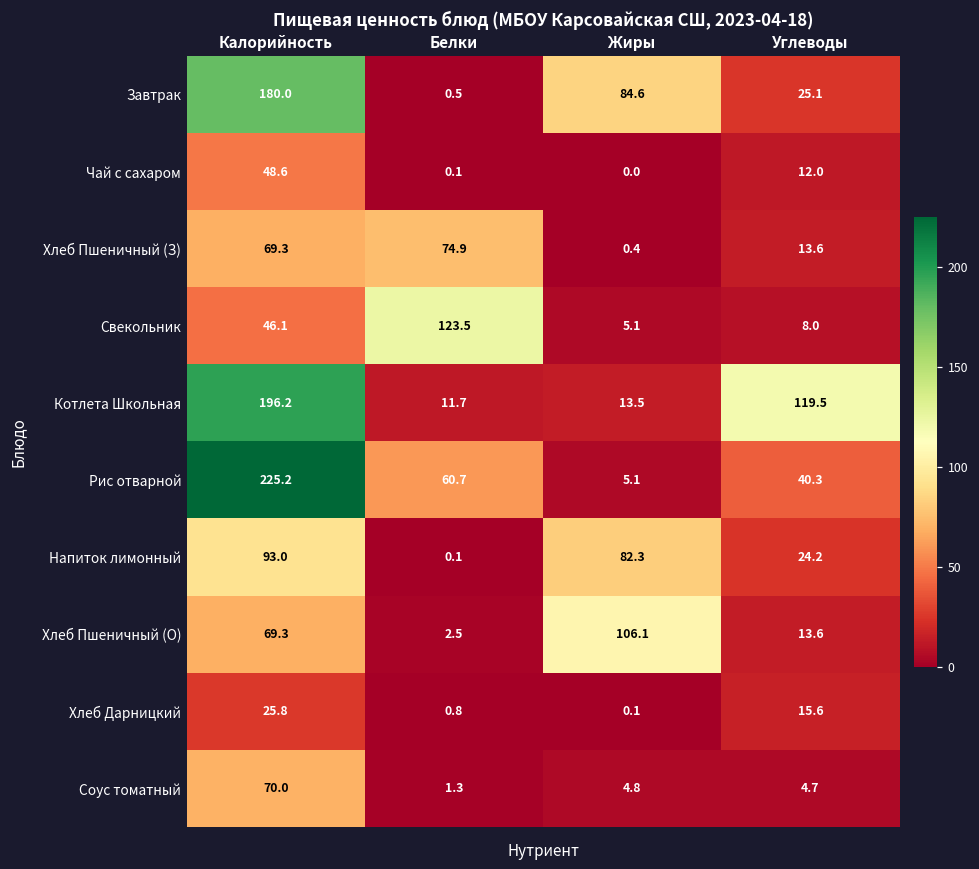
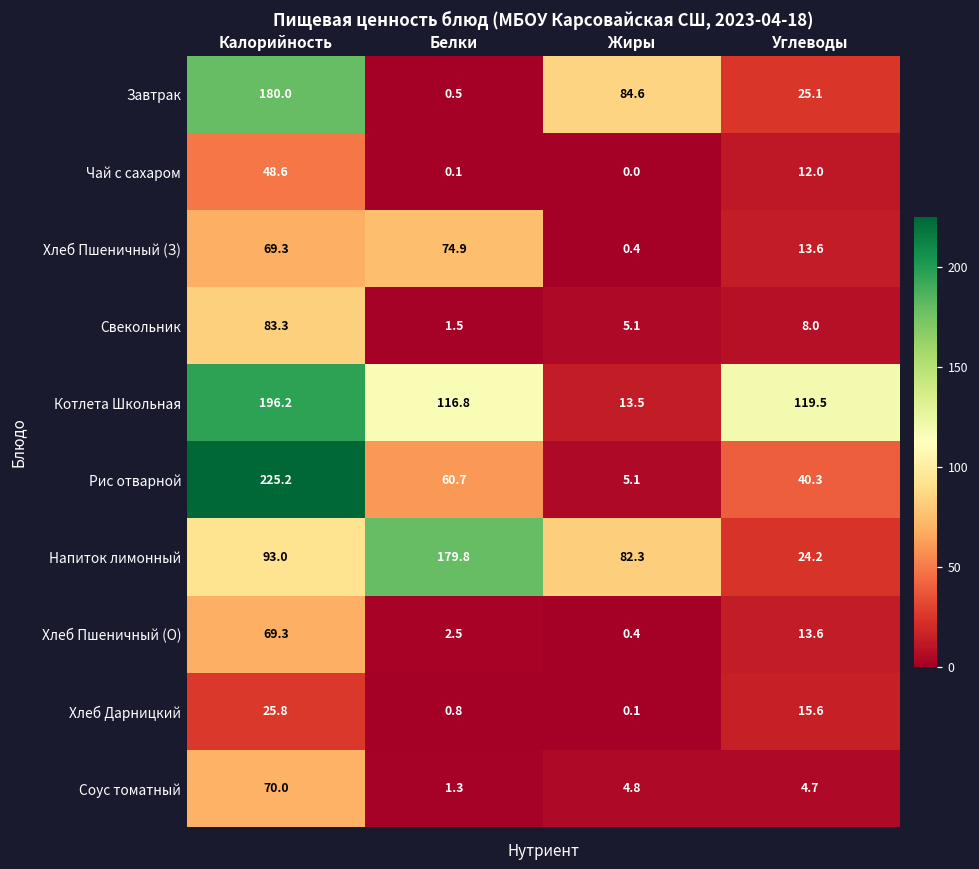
  {
    "Завтрак": {
      "Калорийность": 180.0,
      "Белки": 0.5,
      "Жиры": 84.6,
      "Углеводы": 25.1
    },
    "Чай с сахаром": {
      "Калорийность": 48.6,
      "Белки": 0.1,
      "Жиры": 0.0,
      "Углеводы": 12.0
    },
    "Хлеб Пшеничный (З)": {
      "Калорийность": 69.3,
      "Белки": 74.9,
      "Жиры": 0.4,
      "Углеводы": 13.6
    },
    "Свекольник": {
-     "Калорийность": 46.1,
-     "Белки": 123.5,
+     "Калорийность": 83.3,
+     "Белки": 1.5,
      "Жиры": 5.1,
      "Углеводы": 8.0
    },
    "Котлета Школьная": {
      "Калорийность": 196.2,
-     "Белки": 11.7,
+     "Белки": 116.8,
      "Жиры": 13.5,
      "Углеводы": 119.5
    },
    "Рис отварной": {
      "Калорийность": 225.2,
      "Белки": 60.7,
      "Жиры": 5.1,
      "Углеводы": 40.3
    },
    "Напиток лимонный": {
      "Калорийность": 93.0,
-     "Белки": 0.1,
+     "Белки": 179.8,
      "Жиры": 82.3,
      "Углеводы": 24.2
    },
    "Хлеб Пшеничный (О)": {
      "Калорийность": 69.3,
      "Белки": 2.5,
-     "Жиры": 106.1,
+     "Жиры": 0.4,
      "Углеводы": 13.6
    },
    "Хлеб Дарницкий": {
      "Калорийность": 25.8,
      "Белки": 0.8,
      "Жиры": 0.1,
      "Углеводы": 15.6
    },
    "Соус томатный": {
      "Калорийность": 70.0,
      "Белки": 1.3,
      "Жиры": 4.8,
      "Углеводы": 4.7
    }
  }
